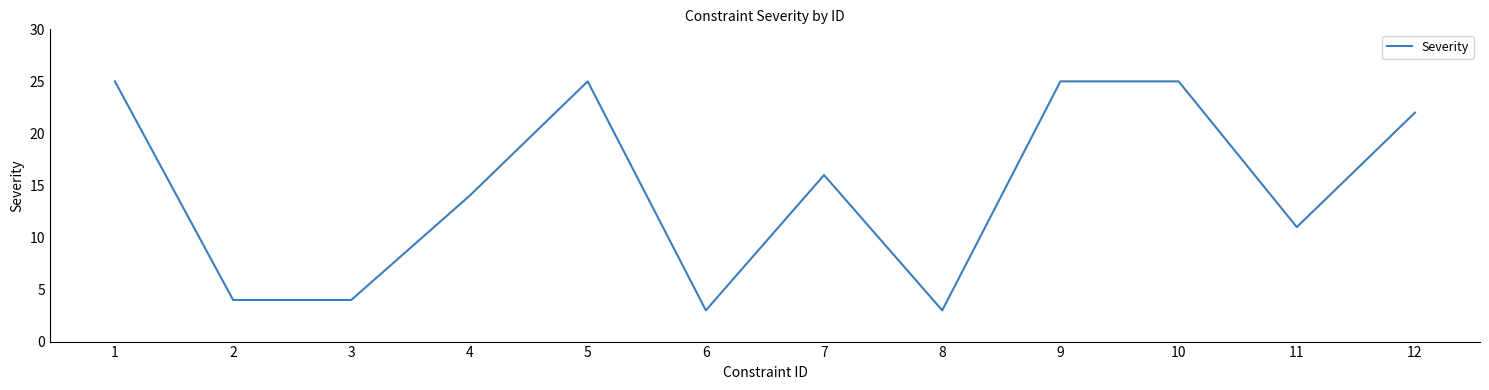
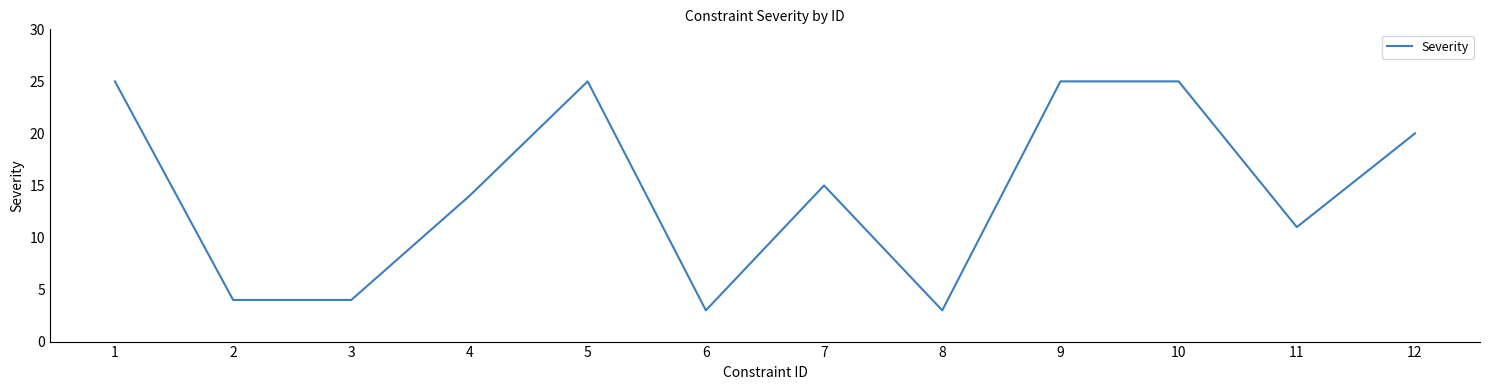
  {
    "1": 25,
    "2": 4,
    "3": 4,
    "4": 14,
    "5": 25,
    "6": 3,
-   "7": 16,
+   "7": 15,
    "8": 3,
    "9": 25,
    "10": 25,
    "11": 11,
-   "12": 22
+   "12": 20
  }
